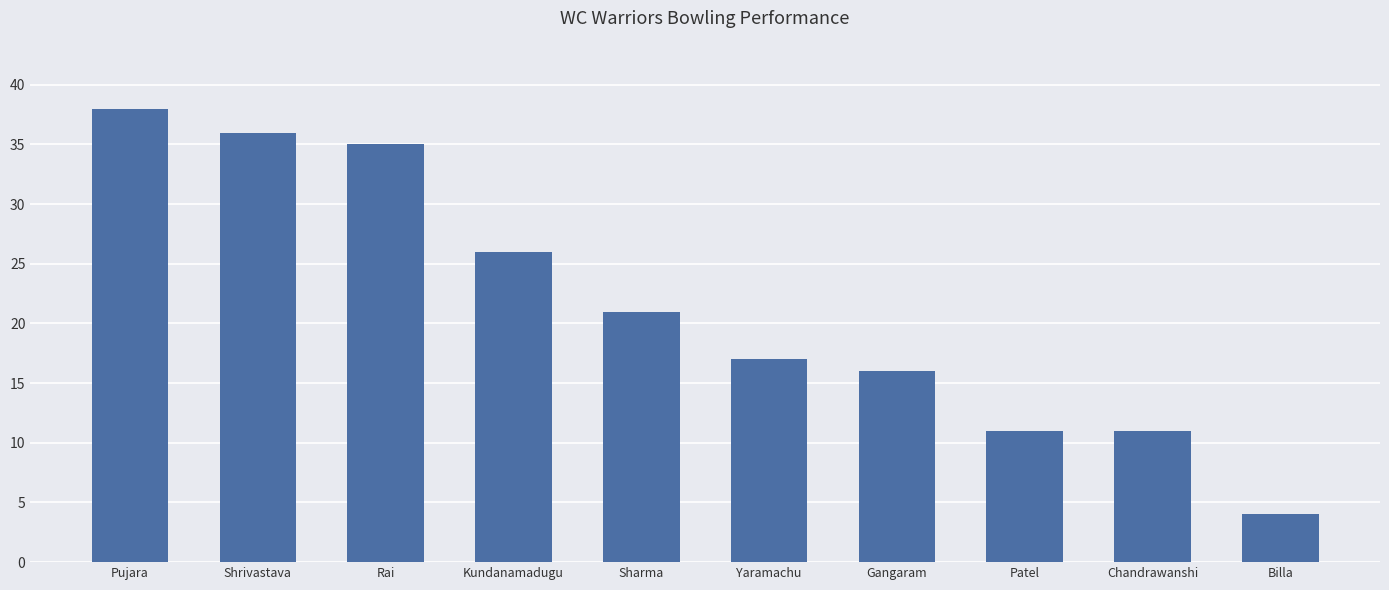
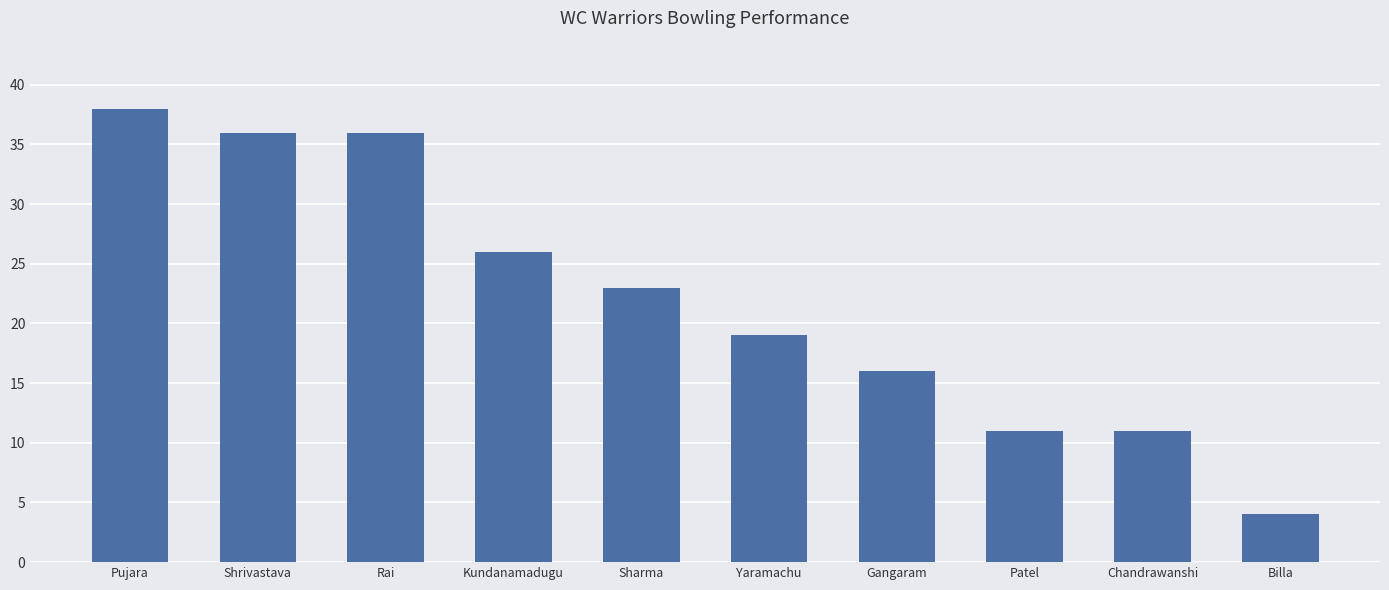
  {
    "Pujara": 38,
    "Shrivastava": 36,
-   "Rai": 35,
+   "Rai": 36,
    "Kundanamadugu": 26,
-   "Sharma": 21,
-   "Yaramachu": 17,
+   "Sharma": 23,
+   "Yaramachu": 19,
    "Gangaram": 16,
    "Patel": 11,
    "Chandrawanshi": 11,
    "Billa": 4
  }
